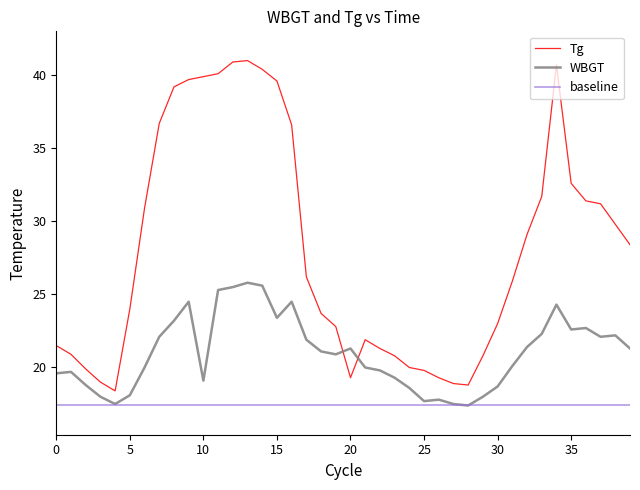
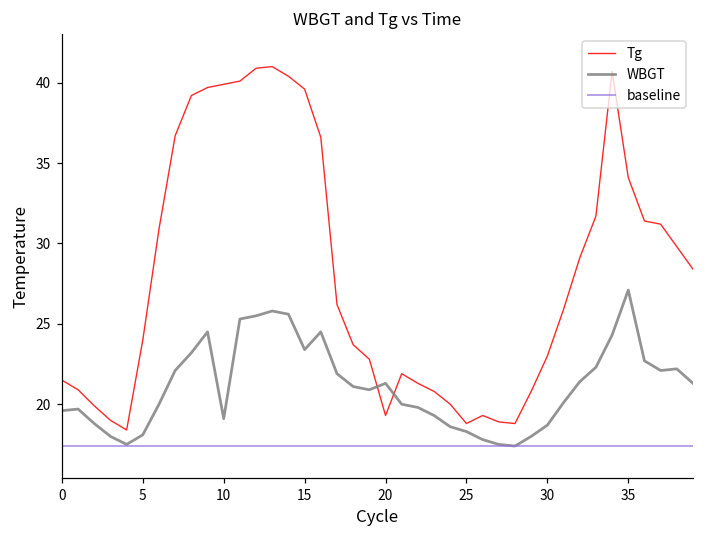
  {
    "Tg": {
      "0": 21.5,
      "5": 24.0,
      "10": 39.9,
      "15": 39.6,
      "20": 19.3,
-     "25": 19.8,
+     "25": 18.8,
      "30": 23.0,
-     "35": 32.6
+     "35": 34.1
    },
    "WBGT": {
      "0": 19.6,
      "5": 18.1,
      "10": 19.1,
      "15": 23.4,
      "20": 21.3,
-     "25": 17.7,
+     "25": 18.3,
      "30": 18.7,
-     "35": 22.6
+     "35": 27.1
    },
    "baseline": {
      "0": 17.4,
      "5": 17.4,
      "10": 17.4,
      "15": 17.4,
      "20": 17.4,
      "25": 17.4,
      "30": 17.4,
      "35": 17.4
    }
  }
